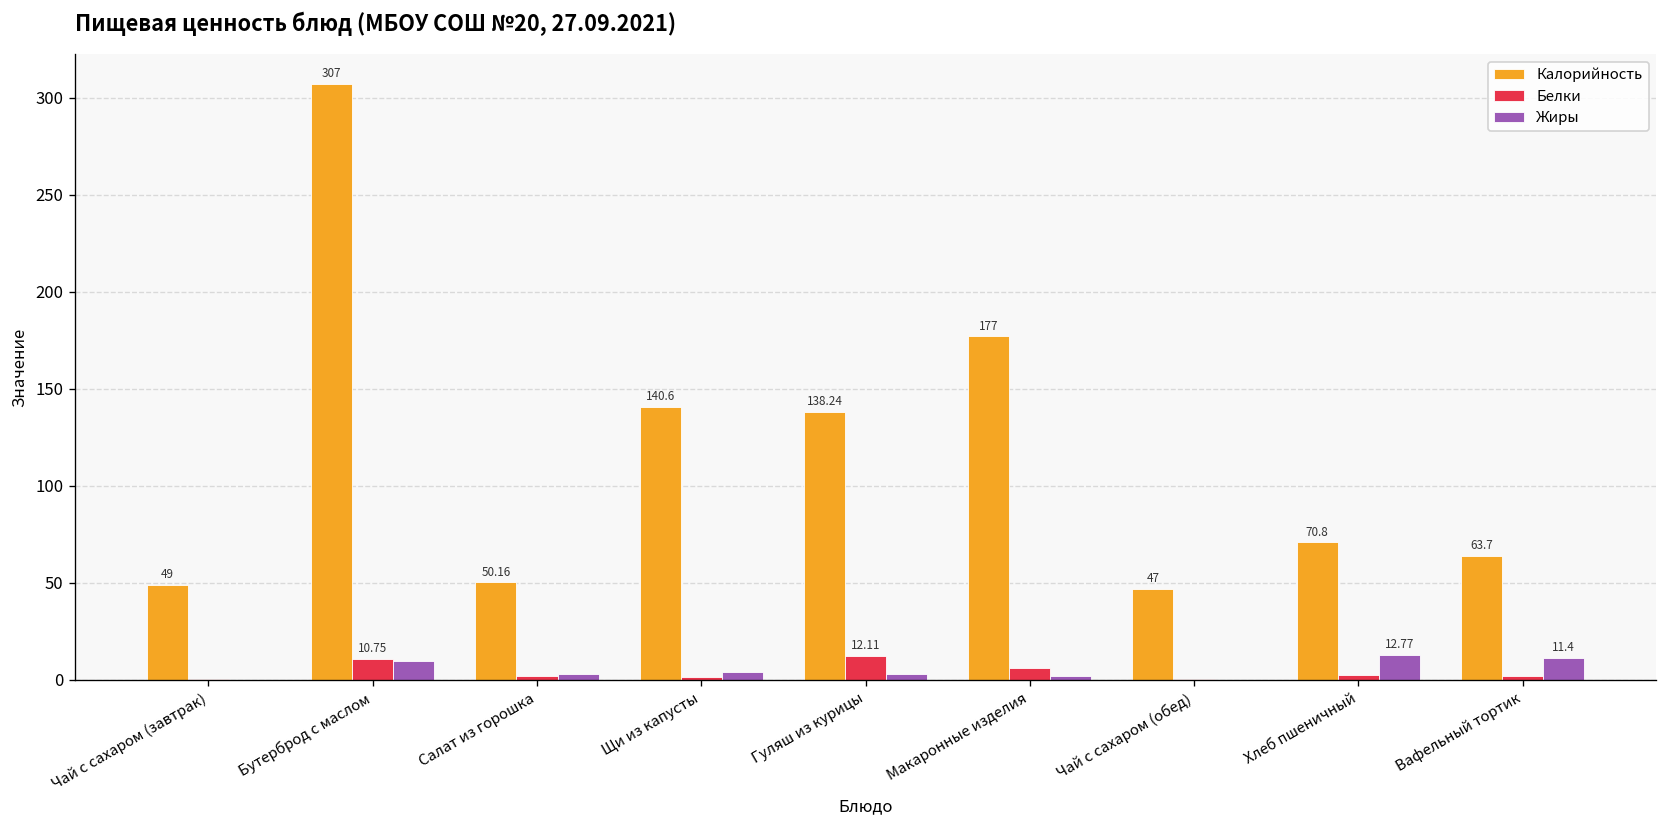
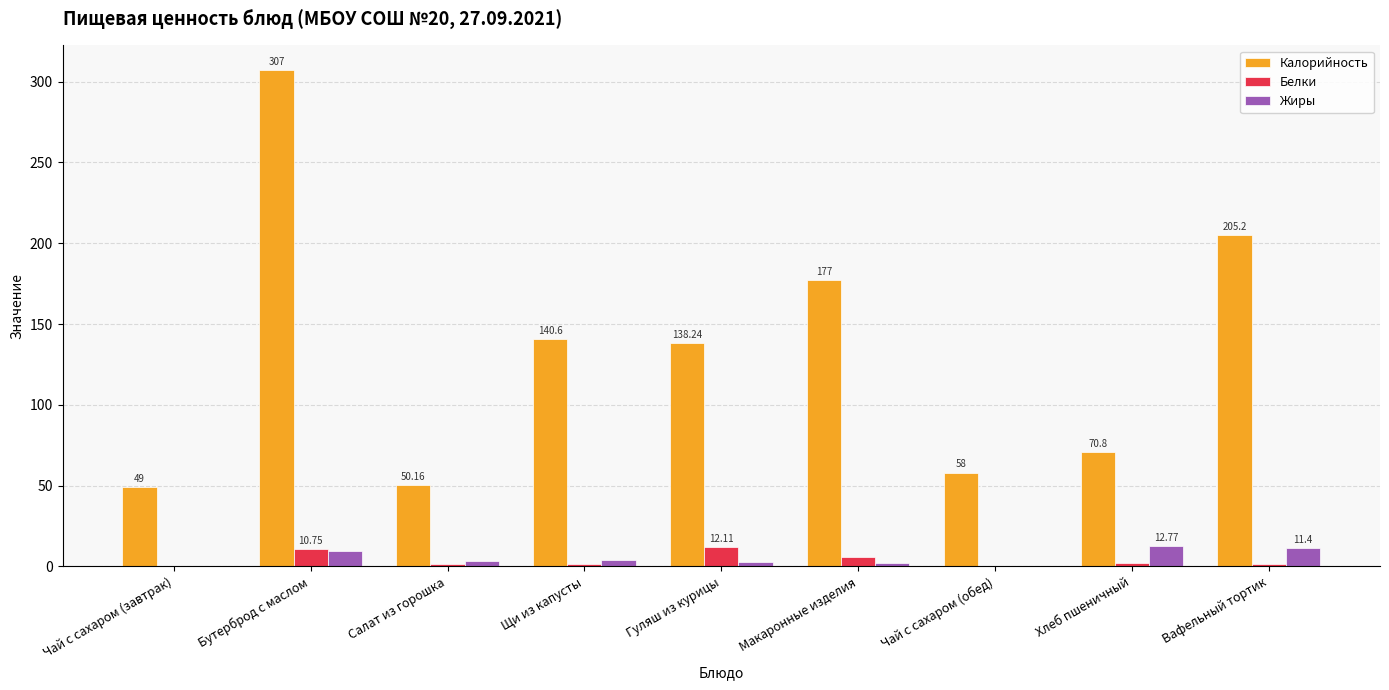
  {
    "Калорийность": {
      "Чай с сахаром (завтрак)": 49,
      "Бутерброд с маслом": 307,
      "Салат из горошка": 50.16,
      "Щи из капусты": 140.6,
      "Гуляш из курицы": 138.24,
      "Макаронные изделия": 177,
-     "Чай с сахаром (обед)": 47,
+     "Чай с сахаром (обед)": 58,
      "Хлеб пшеничный": 70.8,
-     "Вафельный тортик": 63.7
+     "Вафельный тортик": 205.2
    },
    "Белки": {
      "Бутерброд с маслом": 10.75,
      "Гуляш из курицы": 12.11
    },
    "Жиры": {
      "Хлеб пшеничный": 12.77,
      "Вафельный тортик": 11.4
    }
  }
